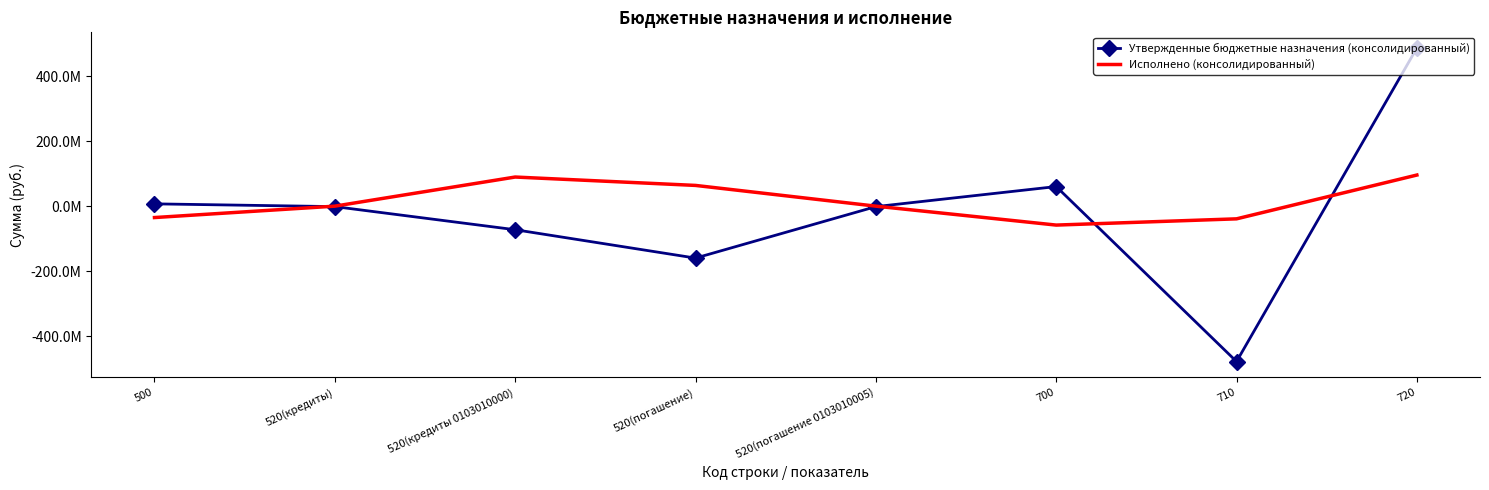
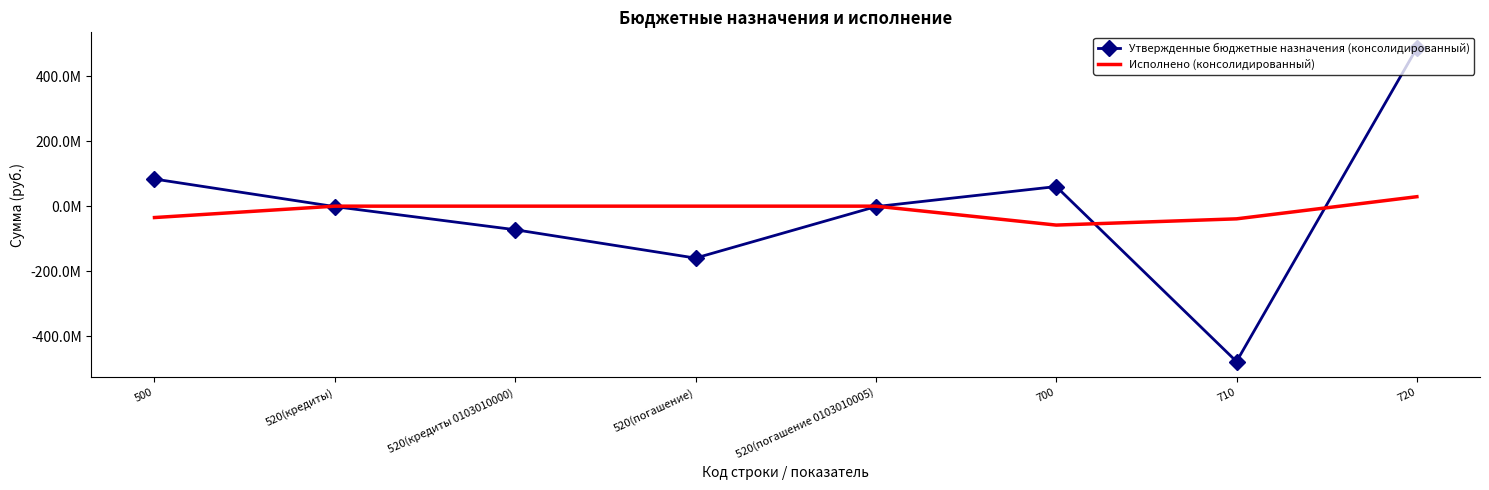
  {
    "Утвержденные бюджетные назначения (консолидированный)": {
-     "500": 10000000,
+     "500": 80000000,
      "520(кредиты 0103010000)": -70000000,
      "520(погашение)": -160000000,
      "700": 60000000,
      "710": -480000000
    },
    "Исполнено (консолидированный)": {
      "500": -40000000,
-     "520(кредиты 0103010000)": 90000000,
-     "520(погашение)": 60000000,
+     "520(кредиты 0103010000)": 0,
+     "520(погашение)": 0,
      "700": -60000000,
      "710": -40000000,
-     "720": 100000000
+     "720": 30000000
    }
  }
